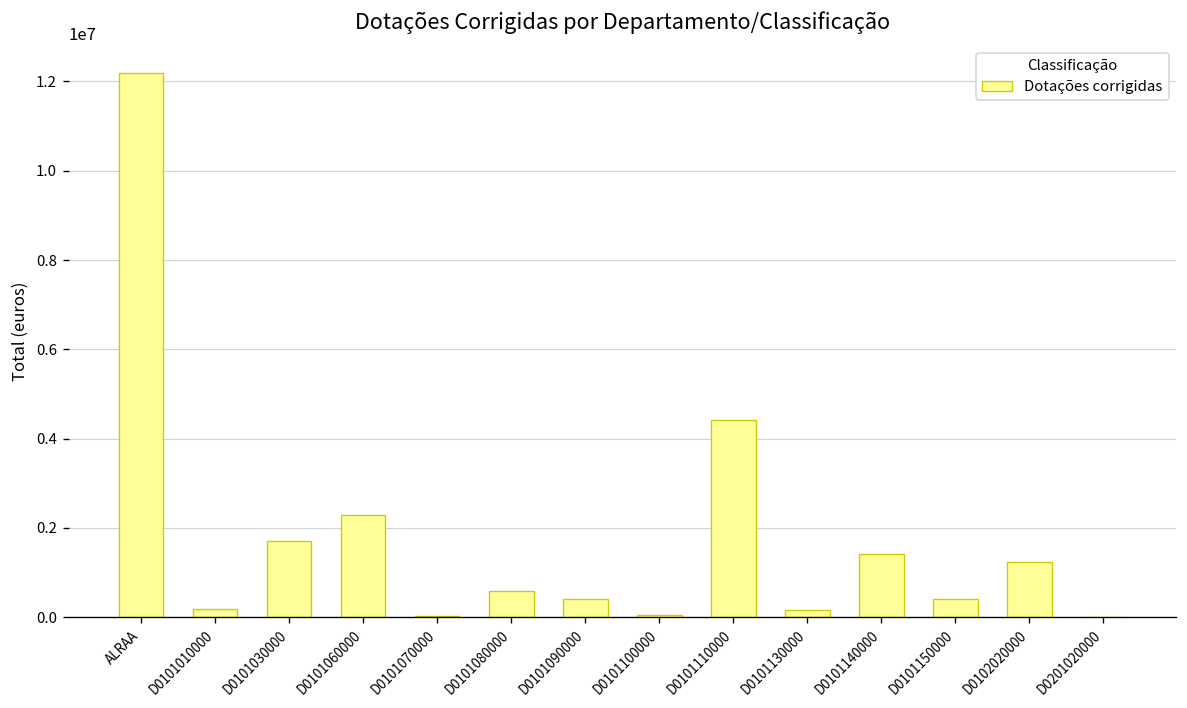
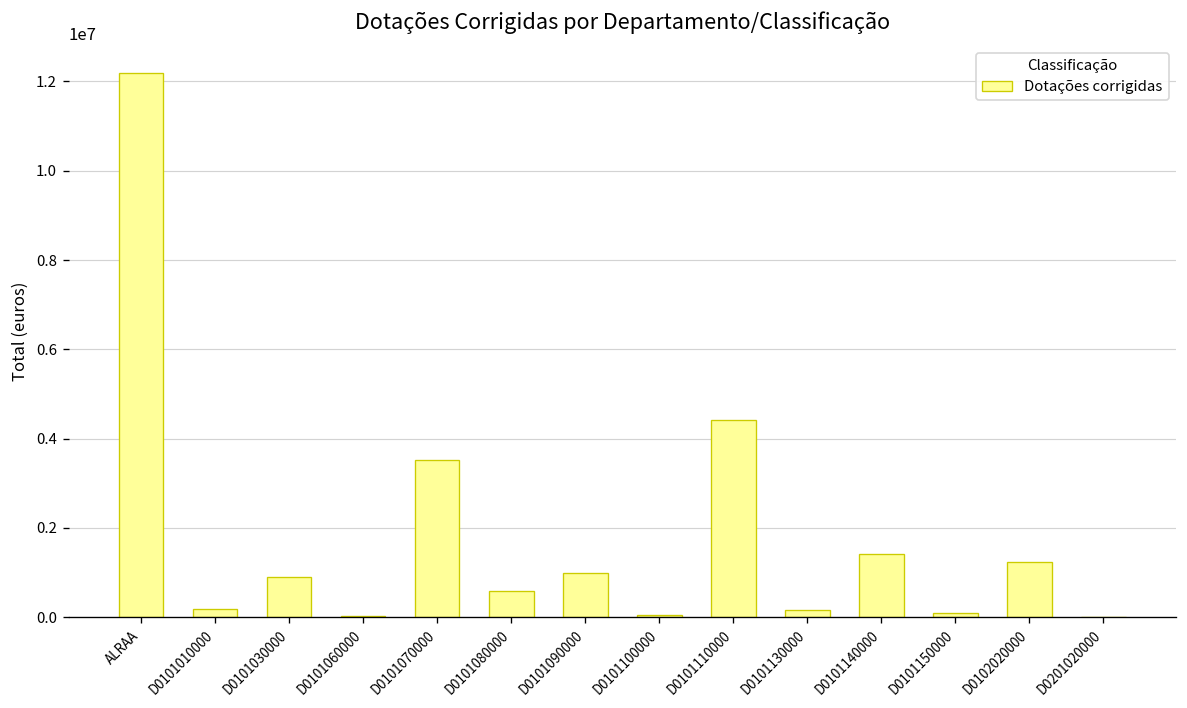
  {
    "ALRAA": 12200000,
    "D0101010000": 200000,
-   "D0101030000": 1700000,
-   "D0101060000": 2300000,
-   "D0101070000": 0,
+   "D0101030000": 900000,
+   "D0101060000": 0,
+   "D0101070000": 3500000,
    "D0101080000": 600000,
-   "D0101090000": 400000,
+   "D0101090000": 1000000,
    "D0101110000": 4400000,
    "D0101130000": 200000,
    "D0101140000": 1400000,
-   "D0101150000": 400000,
+   "D0101150000": 100000,
    "D0102020000": 1200000
  }
